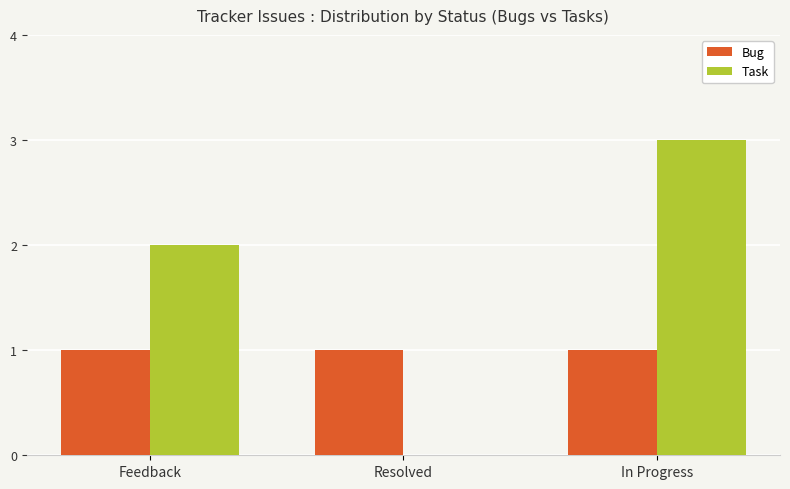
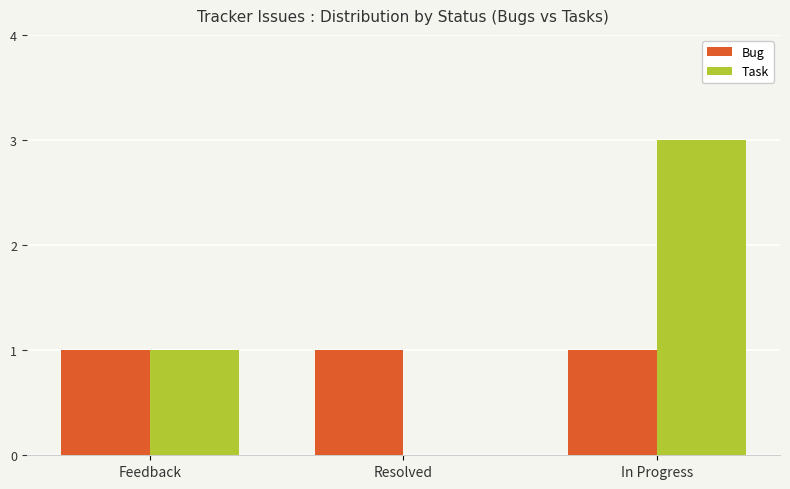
  {
    "Bug": {
      "Feedback": 1,
      "Resolved": 1,
      "In Progress": 1
    },
    "Task": {
-     "Feedback": 2,
+     "Feedback": 1,
      "Resolved": 0,
      "In Progress": 3
    }
  }
